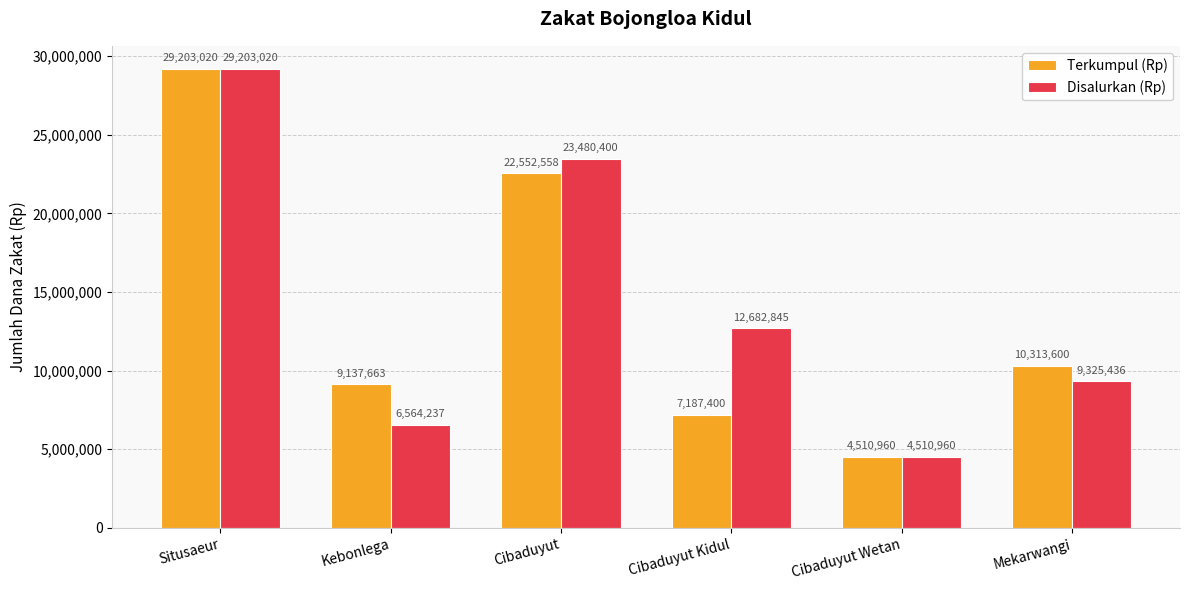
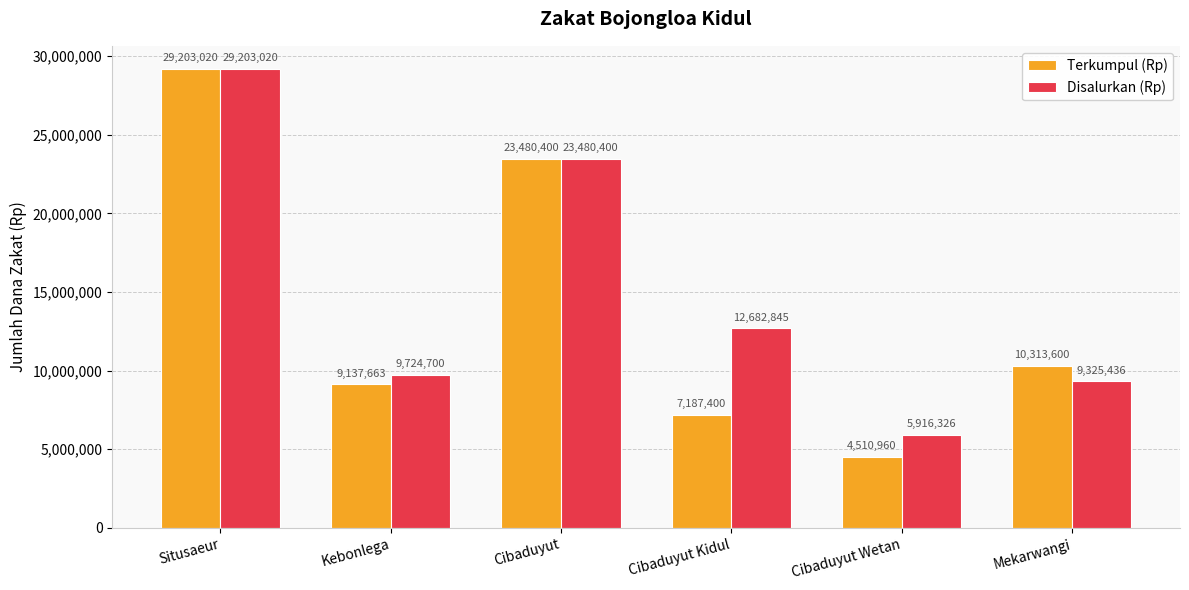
  {
    "Terkumpul (Rp)": {
      "Situsaeur": "29,203,020",
      "Kebonlega": "9,137,663",
-     "Cibaduyut": "22,552,558",
+     "Cibaduyut": "23,480,400",
      "Cibaduyut Kidul": "7,187,400",
      "Cibaduyut Wetan": "4,510,960",
      "Mekarwangi": "10,313,600"
    },
    "Disalurkan (Rp)": {
      "Situsaeur": "29,203,020",
-     "Kebonlega": "6,564,237",
+     "Kebonlega": "9,724,700",
      "Cibaduyut": "23,480,400",
      "Cibaduyut Kidul": "12,682,845",
-     "Cibaduyut Wetan": "4,510,960",
+     "Cibaduyut Wetan": "5,916,326",
      "Mekarwangi": "9,325,436"
    }
  }
